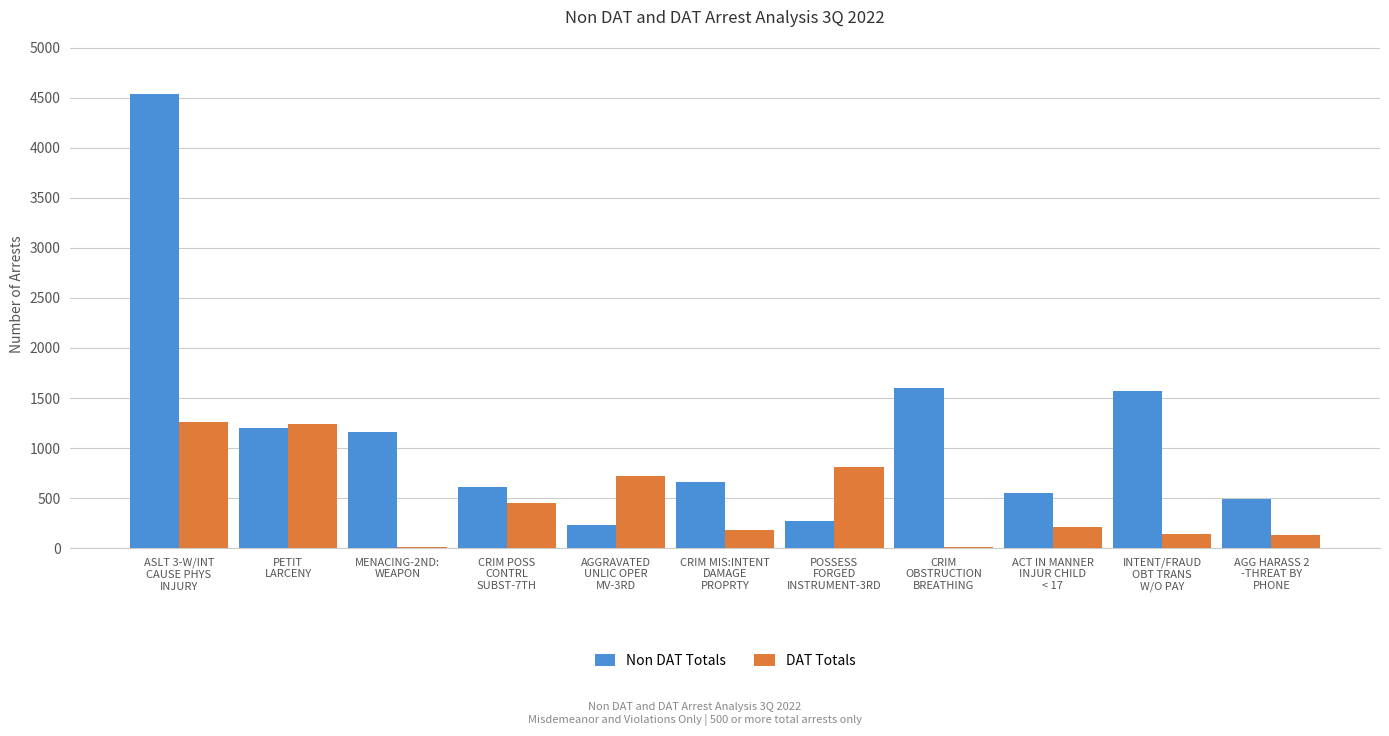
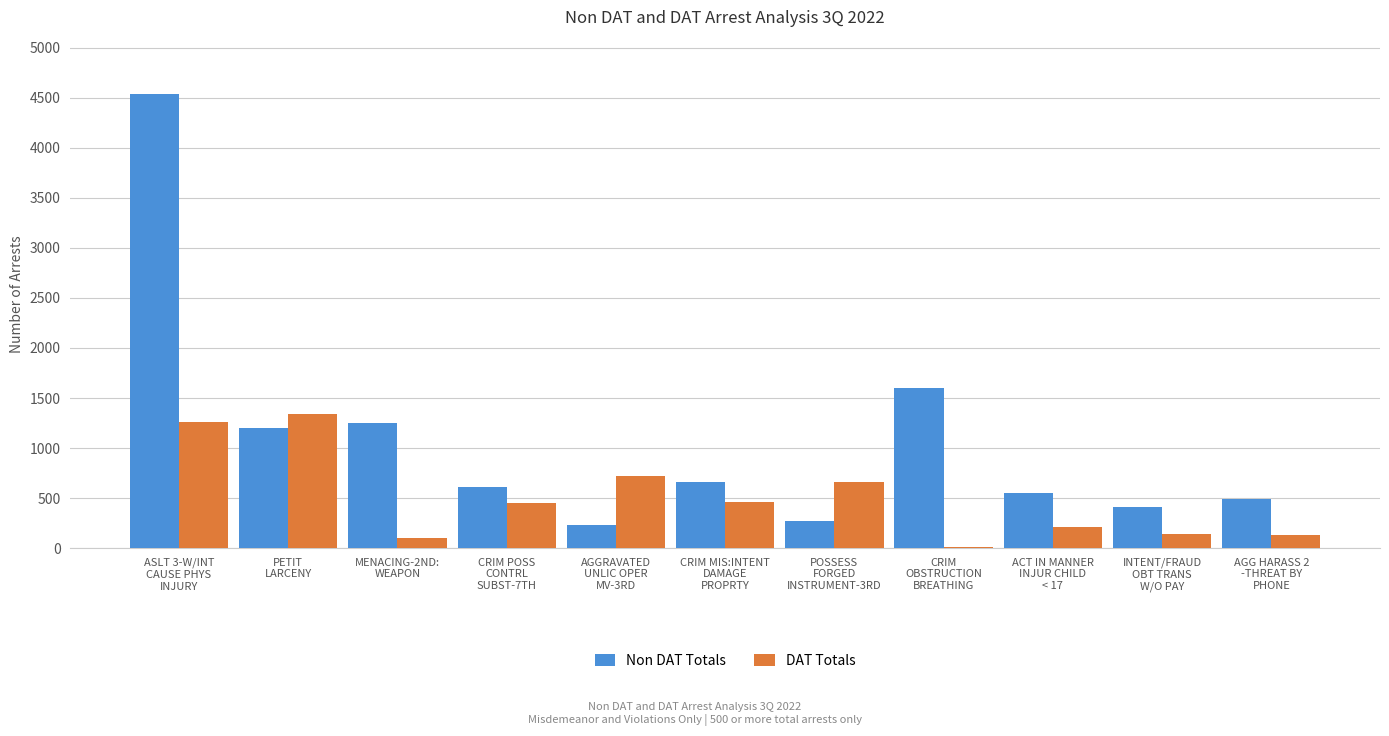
  {
    "Non DAT Totals": {
      "ASLT 3-W/INT CAUSE PHYS INJURY": 4540,
      "PETIT LARCENY": 1200,
-     "MENACING-2ND: WEAPON": 1160,
+     "MENACING-2ND: WEAPON": 1250,
      "CRIM POSS CONTRL SUBST-7TH": 610,
      "AGGRAVATED UNLIC OPER MV-3RD": 230,
      "CRIM MIS:INTENT DAMAGE PROPRTY": 660,
      "POSSESS FORGED INSTRUMENT-3RD": 270,
      "CRIM OBSTRUCTION BREATHING": 1600,
      "ACT IN MANNER INJUR CHILD < 17": 550,
-     "INTENT/FRAUD OBT TRANS W/O PAY": 1570,
+     "INTENT/FRAUD OBT TRANS W/O PAY": 410,
      "AGG HARASS 2 -THREAT BY PHONE": 500
    },
    "DAT Totals": {
      "ASLT 3-W/INT CAUSE PHYS INJURY": 1260,
-     "PETIT LARCENY": 1240,
-     "MENACING-2ND: WEAPON": 10,
+     "PETIT LARCENY": 1340,
+     "MENACING-2ND: WEAPON": 100,
      "CRIM POSS CONTRL SUBST-7TH": 450,
      "AGGRAVATED UNLIC OPER MV-3RD": 720,
-     "CRIM MIS:INTENT DAMAGE PROPRTY": 180,
-     "POSSESS FORGED INSTRUMENT-3RD": 810,
+     "CRIM MIS:INTENT DAMAGE PROPRTY": 460,
+     "POSSESS FORGED INSTRUMENT-3RD": 660,
      "ACT IN MANNER INJUR CHILD < 17": 210,
      "INTENT/FRAUD OBT TRANS W/O PAY": 140,
      "AGG HARASS 2 -THREAT BY PHONE": 130
    }
  }
